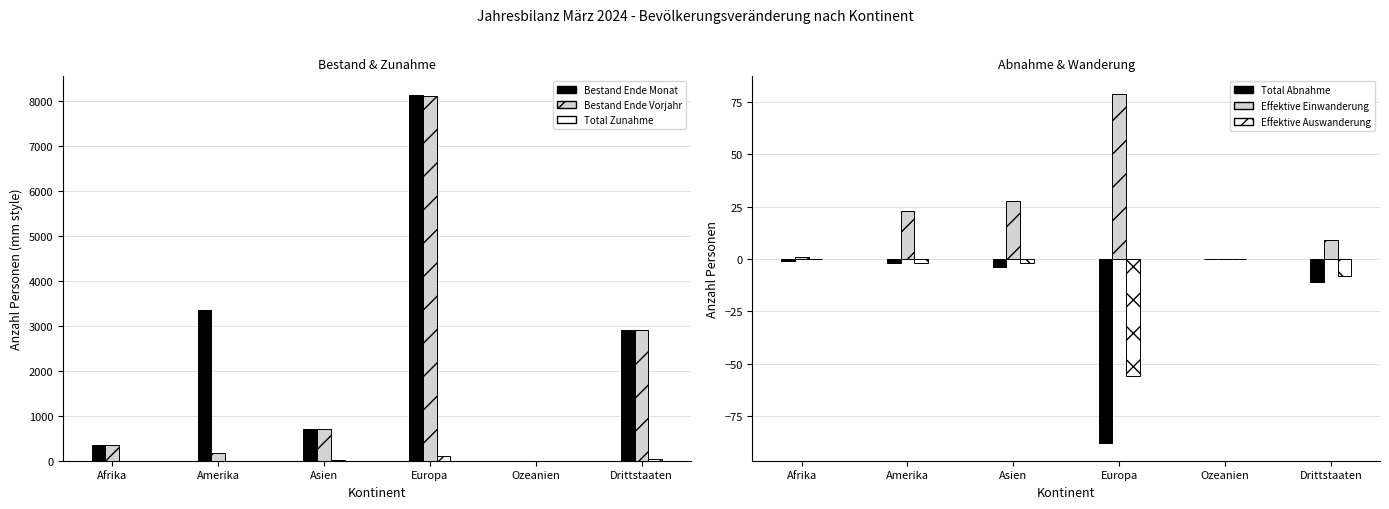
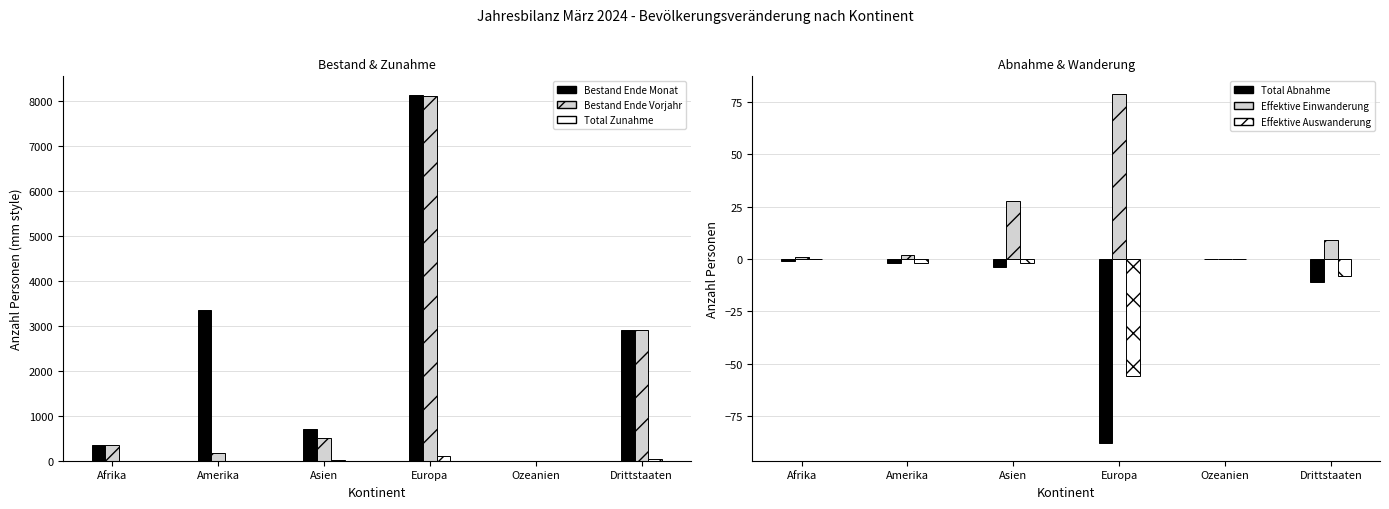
  {
    "Bestand & Zunahme": {
      "Bestand Ende Monat": {
        "Afrika": 400,
        "Amerika": 3400,
        "Asien": 700,
        "Europa": 8100,
        "Drittstaaten": 2900
      },
      "Bestand Ende Vorjahr": {
        "Afrika": 400,
        "Amerika": 200,
-       "Asien": 700,
+       "Asien": 500,
        "Europa": 8100,
        "Drittstaaten": 2900
      },
      "Total Zunahme": {
        "Europa": 100,
        "Ozeanien": 0
      }
    },
    "Abnahme & Wanderung": {
      "Total Abnahme": {
        "Amerika": -2,
        "Asien": -4,
        "Europa": -88,
        "Ozeanien": 0,
        "Drittstaaten": -11
      },
      "Effektive Einwanderung": {
-       "Amerika": 23,
+       "Amerika": 2,
        "Asien": 28,
        "Europa": 79,
        "Ozeanien": 0,
        "Drittstaaten": 9
      },
      "Effektive Auswanderung": {
        "Afrika": 0,
        "Amerika": -2,
        "Asien": -2,
        "Europa": -56,
        "Ozeanien": 0,
        "Drittstaaten": -8
      }
    }
  }
